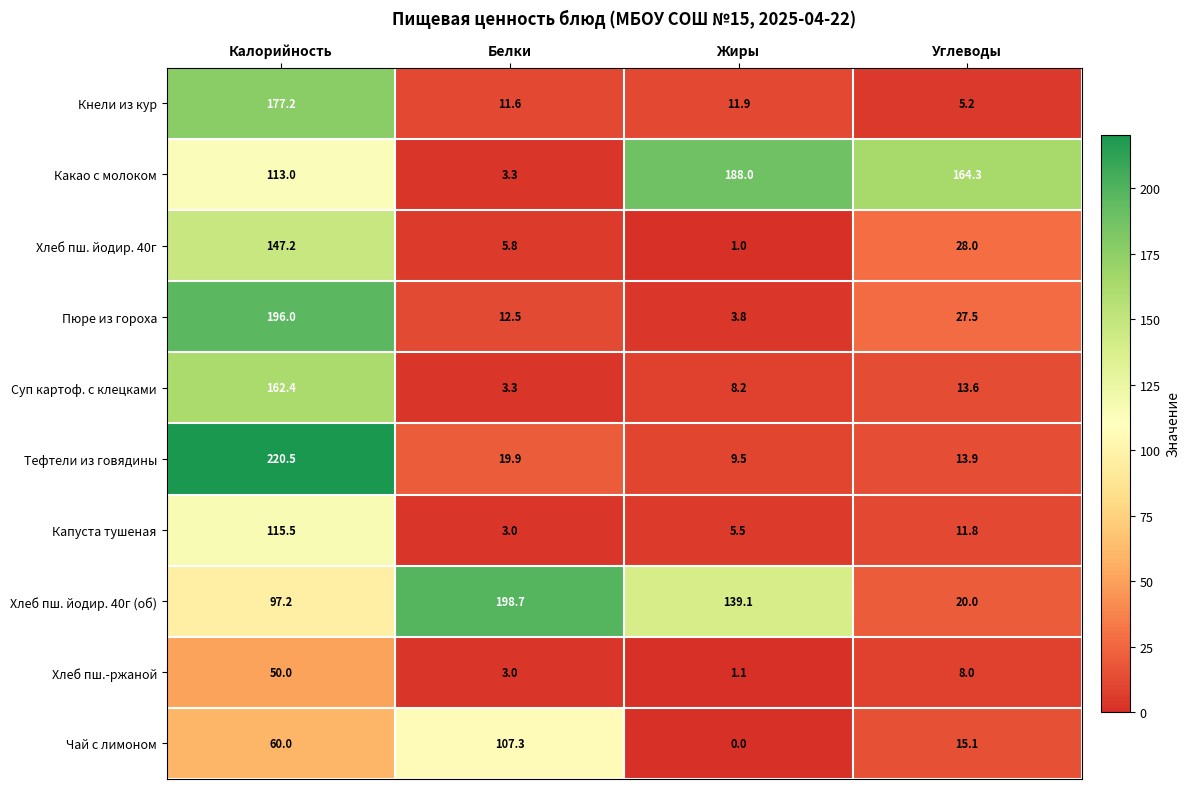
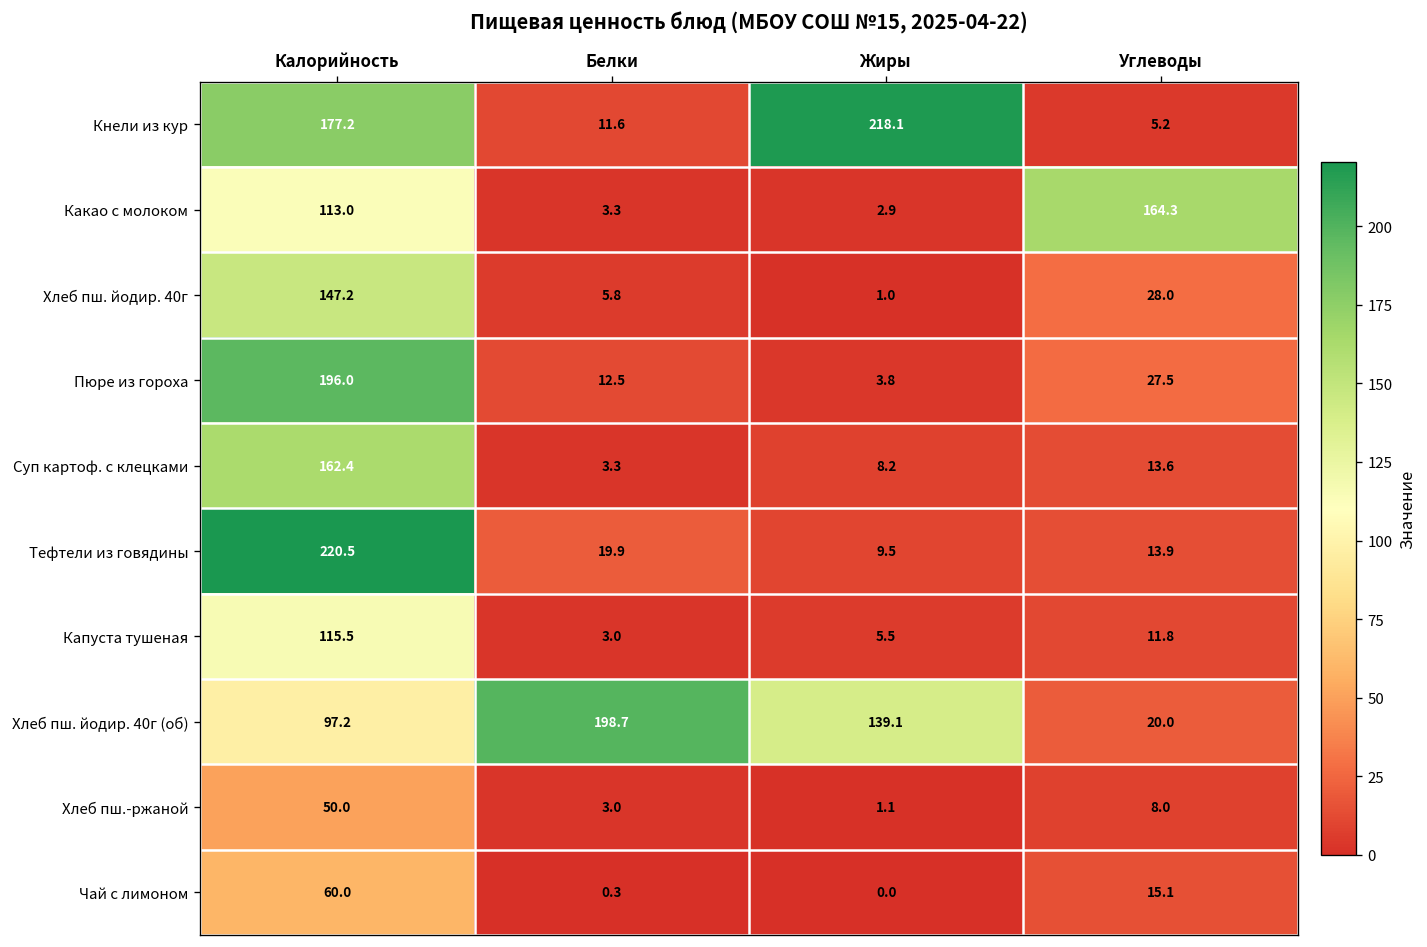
  {
    "Кнели из кур": {
      "Калорийность": 177.2,
      "Белки": 11.6,
-     "Жиры": 11.9,
+     "Жиры": 218.1,
      "Углеводы": 5.2
    },
    "Какао с молоком": {
      "Калорийность": 113.0,
      "Белки": 3.3,
-     "Жиры": 188.0,
+     "Жиры": 2.9,
      "Углеводы": 164.3
    },
    "Хлеб пш. йодир. 40г": {
      "Калорийность": 147.2,
      "Белки": 5.8,
      "Жиры": 1.0,
      "Углеводы": 28.0
    },
    "Пюре из гороха": {
      "Калорийность": 196.0,
      "Белки": 12.5,
      "Жиры": 3.8,
      "Углеводы": 27.5
    },
    "Суп картоф. с клецками": {
      "Калорийность": 162.4,
      "Белки": 3.3,
      "Жиры": 8.2,
      "Углеводы": 13.6
    },
    "Тефтели из говядины": {
      "Калорийность": 220.5,
      "Белки": 19.9,
      "Жиры": 9.5,
      "Углеводы": 13.9
    },
    "Капуста тушеная": {
      "Калорийность": 115.5,
      "Белки": 3.0,
      "Жиры": 5.5,
      "Углеводы": 11.8
    },
    "Хлеб пш. йодир. 40г (об)": {
      "Калорийность": 97.2,
      "Белки": 198.7,
      "Жиры": 139.1,
      "Углеводы": 20.0
    },
    "Хлеб пш.-ржаной": {
      "Калорийность": 50.0,
      "Белки": 3.0,
      "Жиры": 1.1,
      "Углеводы": 8.0
    },
    "Чай с лимоном": {
      "Калорийность": 60.0,
-     "Белки": 107.3,
+     "Белки": 0.3,
      "Жиры": 0.0,
      "Углеводы": 15.1
    }
  }
